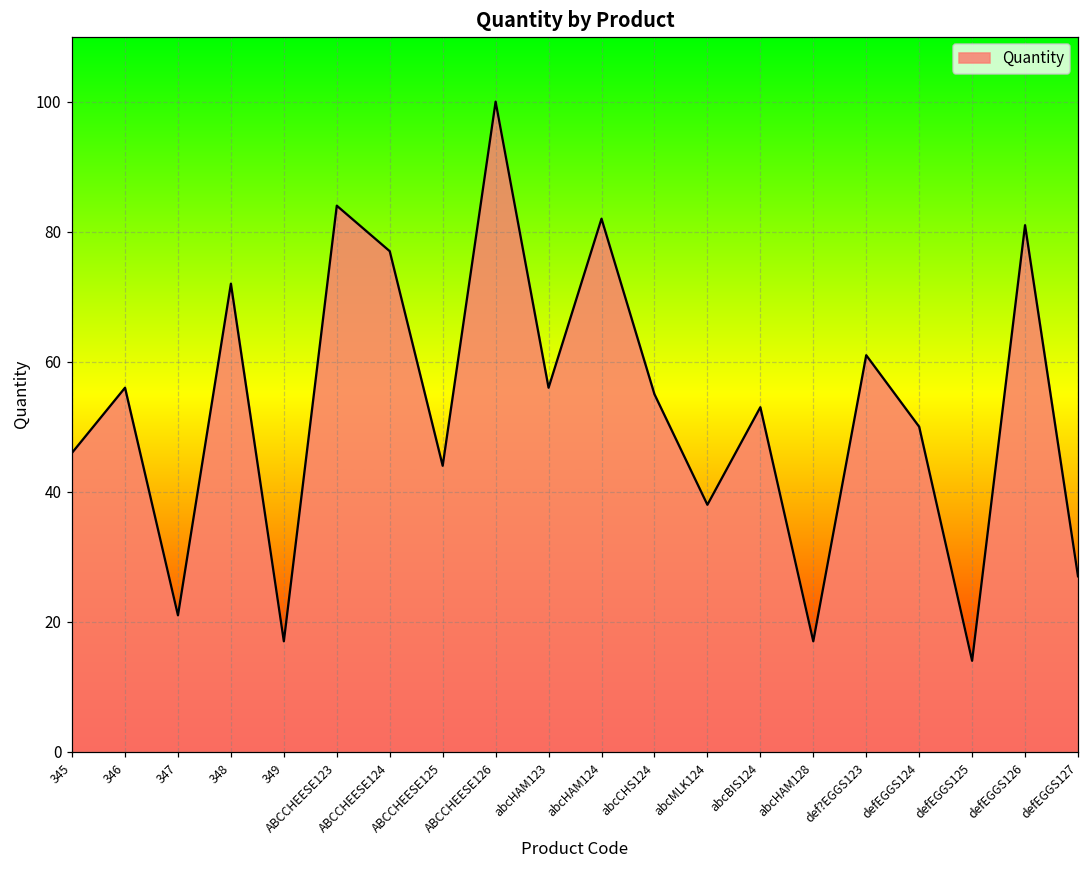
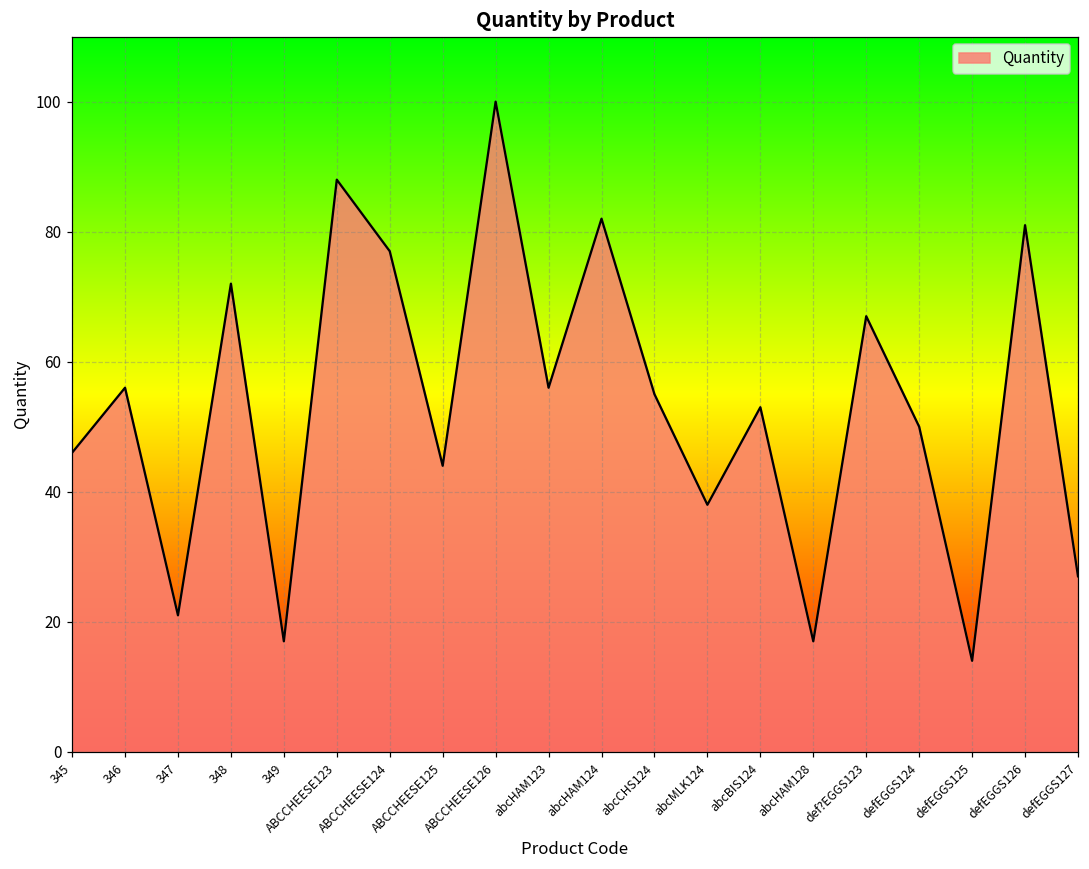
  {
    "345": 46,
    "346": 56,
    "347": 21,
    "348": 72,
    "349": 17,
-   "ABCCHEESE123": 84,
+   "ABCCHEESE123": 88,
    "ABCCHEESE124": 77,
    "ABCCHEESE125": 44,
    "ABCCHEESE126": 100,
    "abcHAM123": 56,
    "abcHAM124": 82,
    "abcCHS124": 55,
    "abcMLK124": 38,
    "abcBIS124": 53,
    "abcHAM128": 17,
-   "def?EGGS123": 61,
+   "def?EGGS123": 67,
    "defEGGS124": 50,
    "defEGGS125": 14,
    "defEGGS126": 81,
    "defEGGS127": 27
  }
